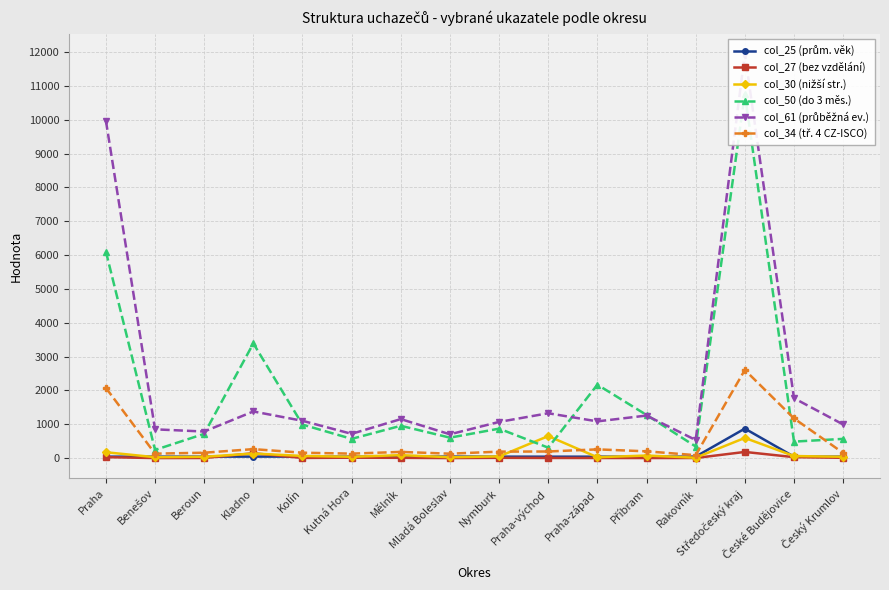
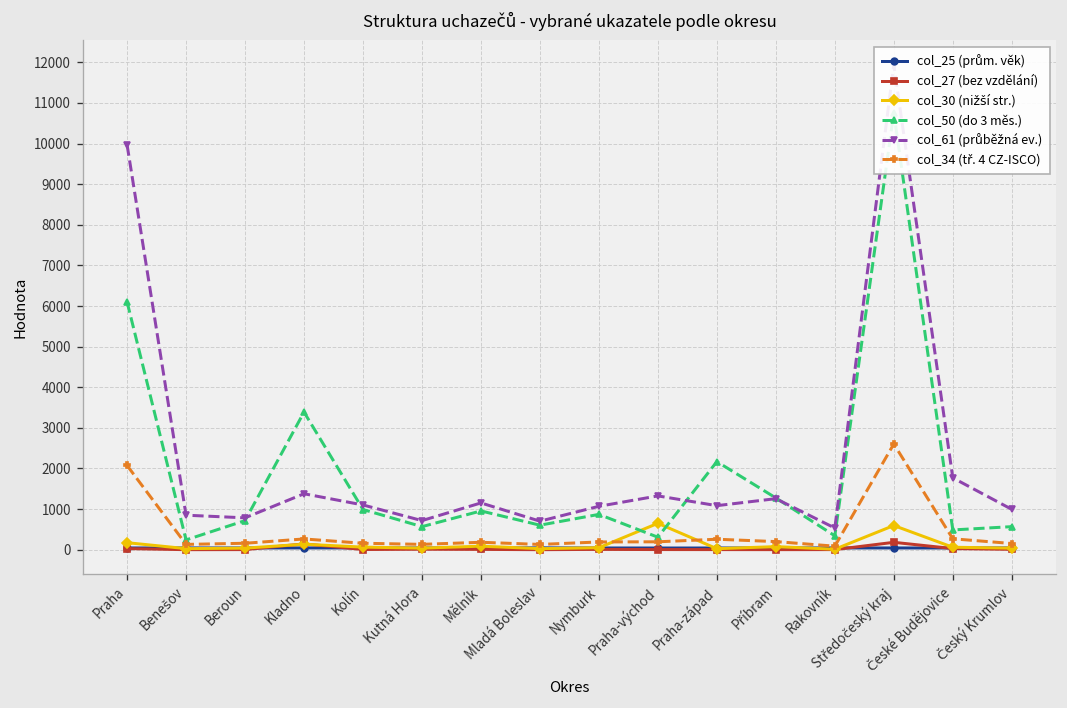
  {
    "col_25 (prům. věk)": {
      "Kladno": 0,
-     "Středočeský kraj": 900
+     "Středočeský kraj": 0
    },
    "col_27 (bez vzdělání)": {
      "Středočeský kraj": 200
    },
    "col_30 (nižší str.)": {
      "Praha": 200,
      "Praha-východ": 600,
      "Středočeský kraj": 600
    },
    "col_50 (do 3 měs.)": {
      "Praha": 6100,
      "Benešov": 200,
      "Kladno": 3400,
      "Kolín": 1000,
      "Kutná Hora": 600,
      "Mělník": 1000,
      "Mladá Boleslav": 600,
      "Nymburk": 900,
      "Praha-východ": 300,
      "Praha-západ": 2200,
      "Rakovník": 300,
      "České Budějovice": 500,
      "Český Krumlov": 600
    },
    "col_61 (průběžná ev.)": {
      "Praha": 10000,
      "Benešov": 800,
      "Kladno": 1400,
      "Kolín": 1100,
      "Kutná Hora": 700,
      "Mělník": 1200,
      "Mladá Boleslav": 700,
      "Nymburk": 1100,
      "Praha-východ": 1300,
      "Praha-západ": 1100,
      "Rakovník": 500,
      "České Budějovice": 1800,
      "Český Krumlov": 1000
    },
    "col_34 (tř. 4 CZ-ISCO)": {
      "Praha": 2100,
      "Benešov": 100,
      "Beroun": 200,
      "Kladno": 300,
      "Kolín": 200,
      "Kutná Hora": 100,
      "Mělník": 200,
      "Mladá Boleslav": 100,
      "Nymburk": 200,
      "Praha-východ": 200,
      "Praha-západ": 300,
      "Příbram": 200,
      "Středočeský kraj": 2600,
-     "České Budějovice": 1200,
+     "České Budějovice": 300,
      "Český Krumlov": 200
    }
  }
